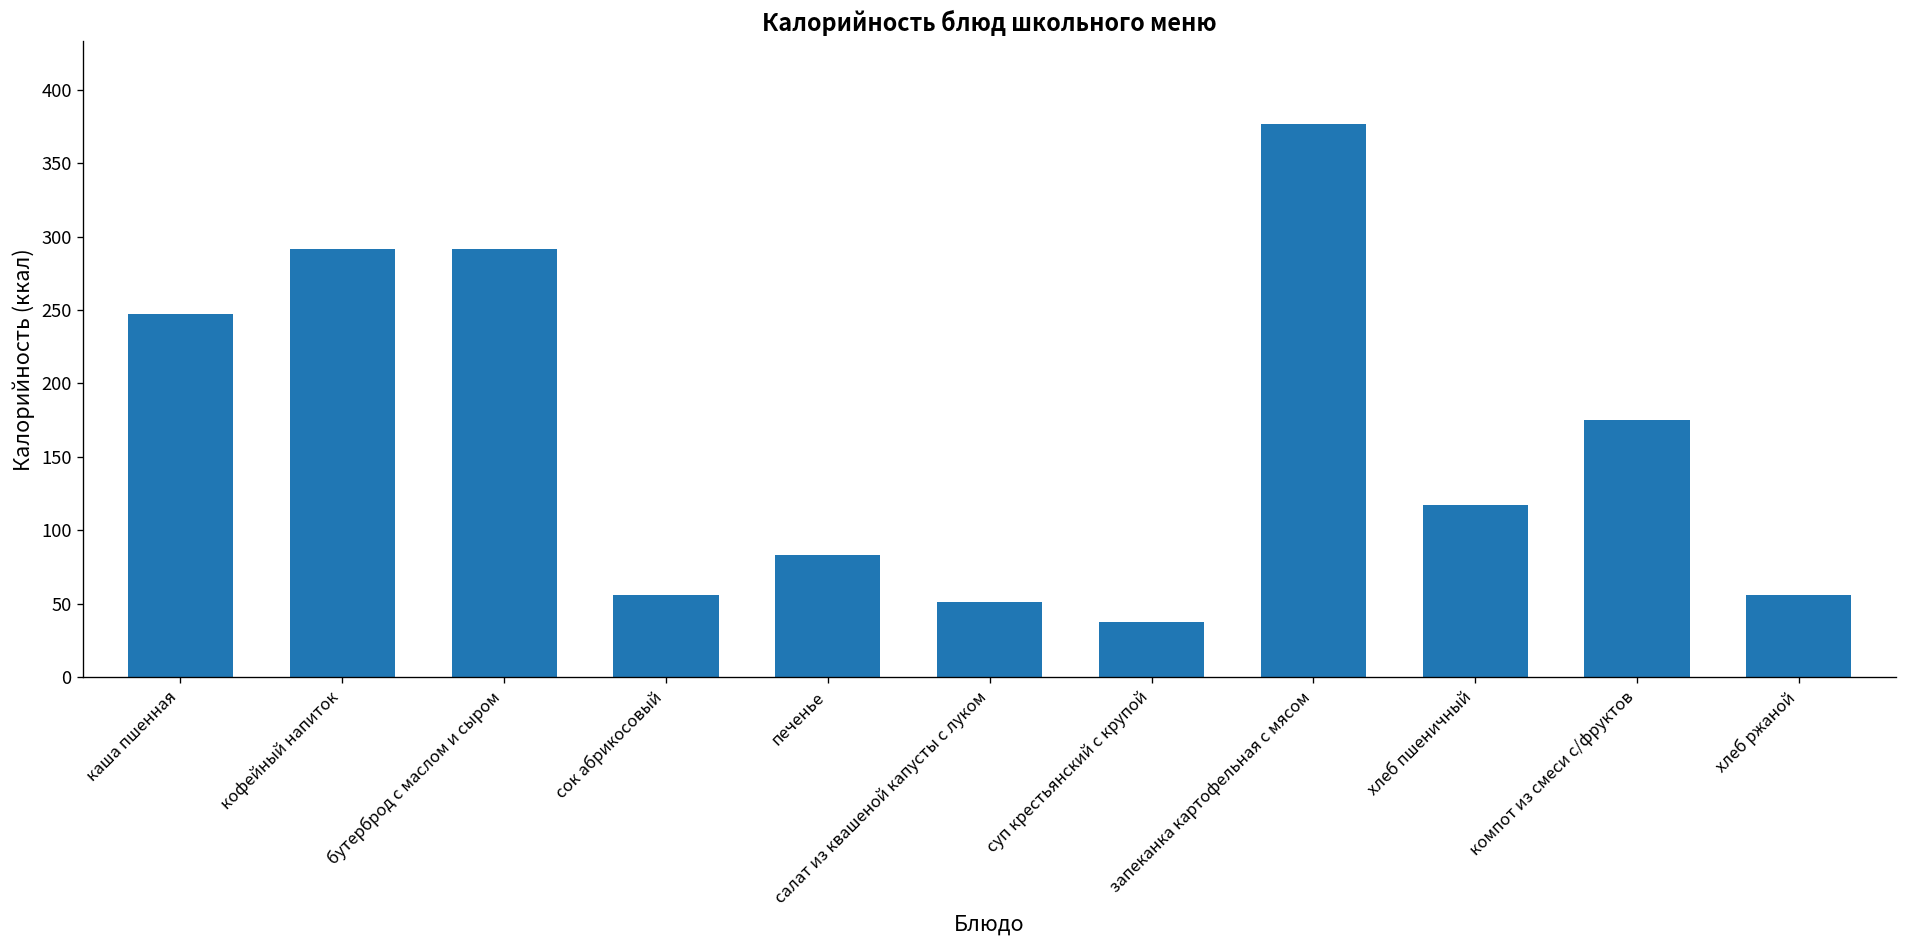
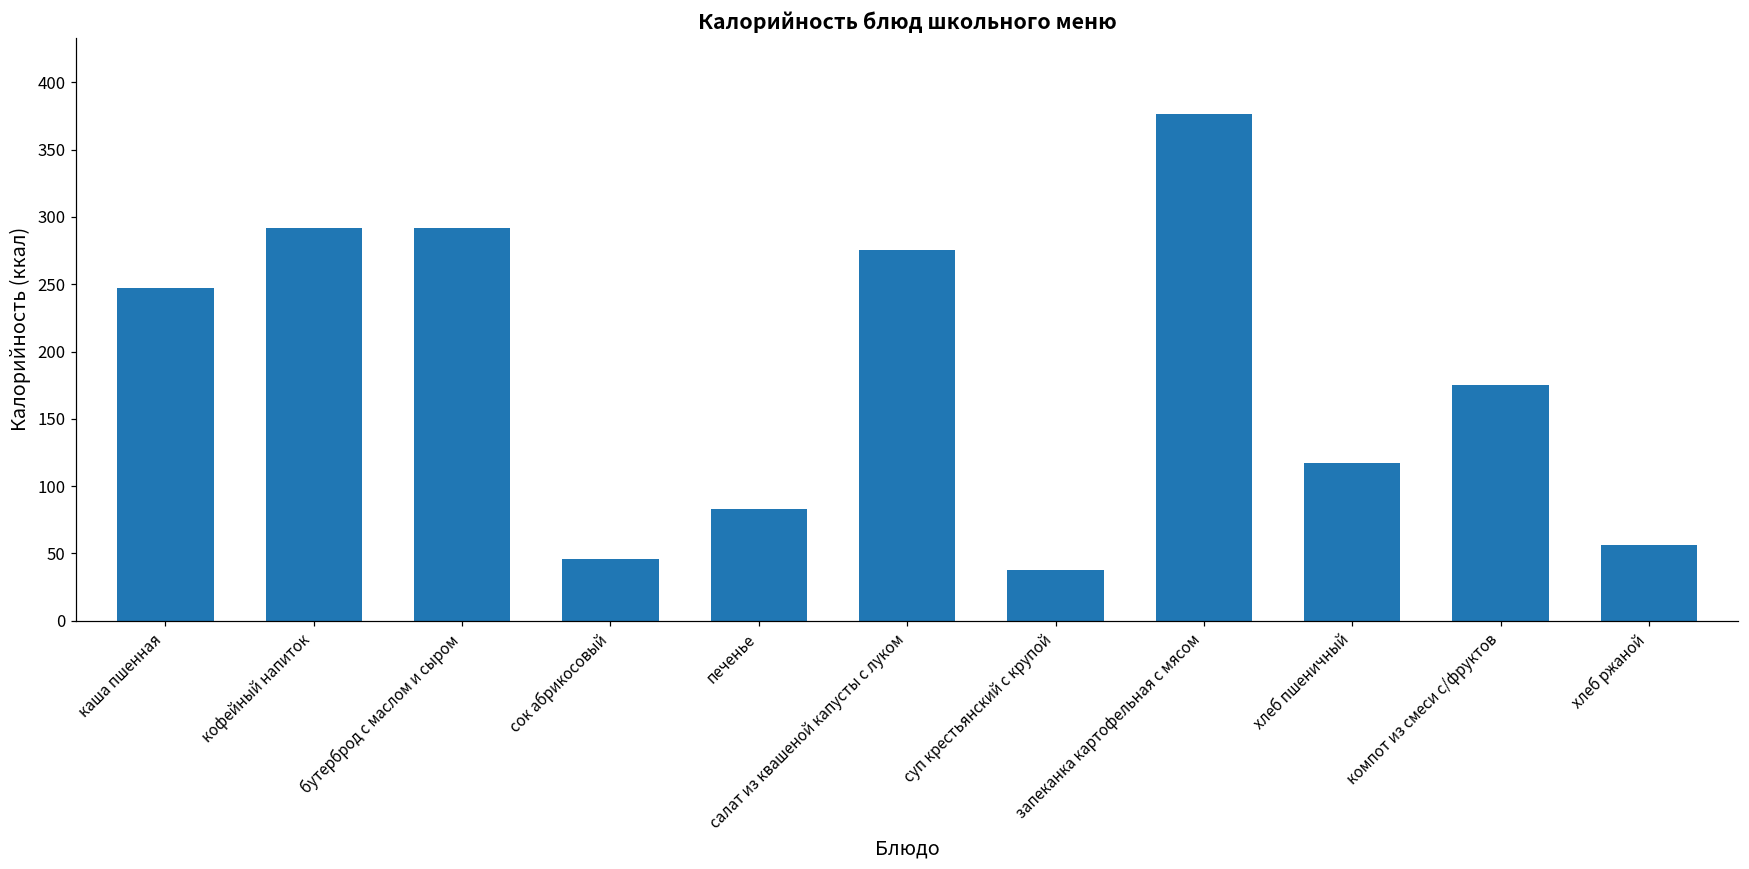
  {
    "каша пшенная": 247,
    "кофейный напиток": 292,
    "бутерброд с маслом и сыром": 291,
-   "сок абрикосовый": 56,
+   "сок абрикосовый": 46,
    "печенье": 83,
-   "салат из квашеной капусты с луком": 51,
+   "салат из квашеной капусты с луком": 275,
    "суп крестьянский с крупой": 38,
    "запеканка картофельная с мясом": 377,
    "хлеб пшеничный": 118,
    "компот из смеси с/фруктов": 175,
    "хлеб ржаной": 56
  }
